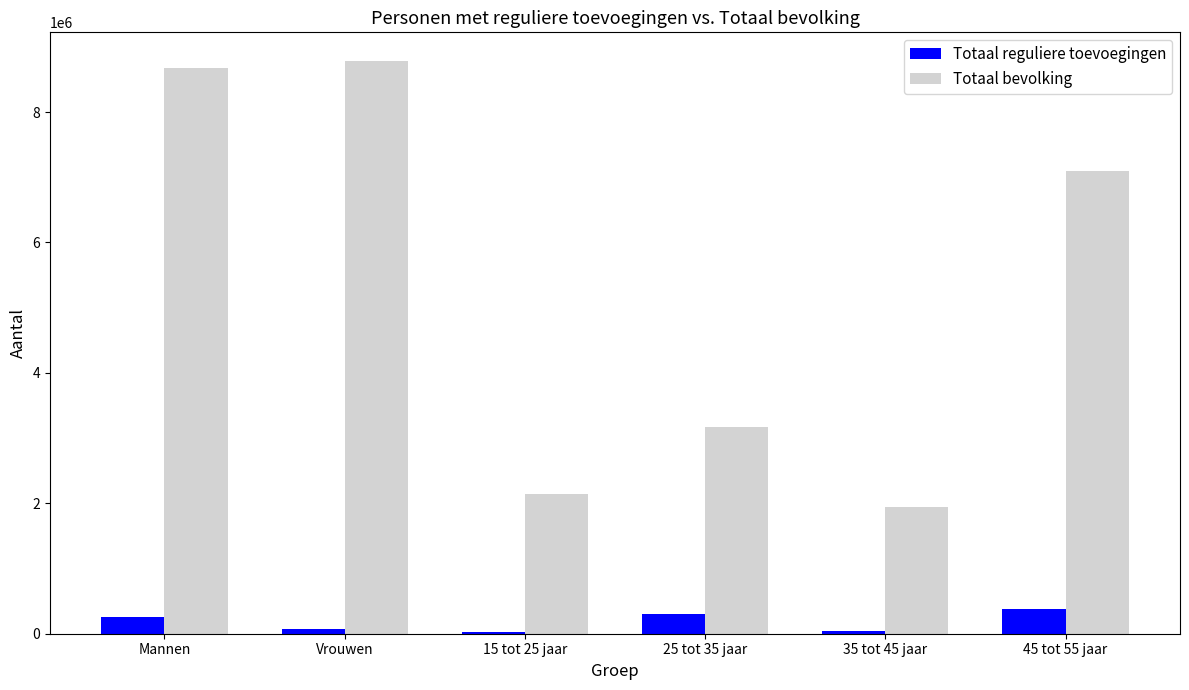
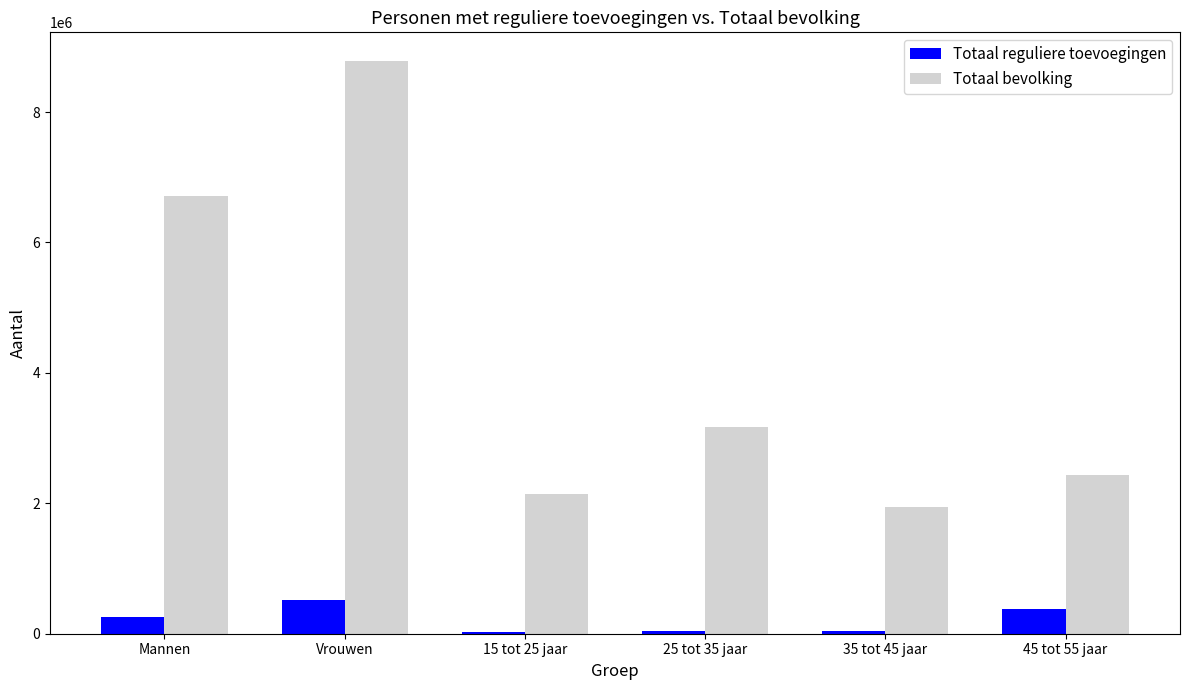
  {
    "Totaal reguliere toevoegingen": {
      "Mannen": 300000,
-     "Vrouwen": 100000,
-     "25 tot 35 jaar": 300000,
+     "Vrouwen": 500000,
+     "25 tot 35 jaar": 0,
      "35 tot 45 jaar": 0,
      "45 tot 55 jaar": 400000
    },
    "Totaal bevolking": {
-     "Mannen": 8700000,
+     "Mannen": 6700000,
      "Vrouwen": 8800000,
      "15 tot 25 jaar": 2100000,
      "25 tot 35 jaar": 3200000,
      "35 tot 45 jaar": 1900000,
-     "45 tot 55 jaar": 7100000
+     "45 tot 55 jaar": 2400000
    }
  }
